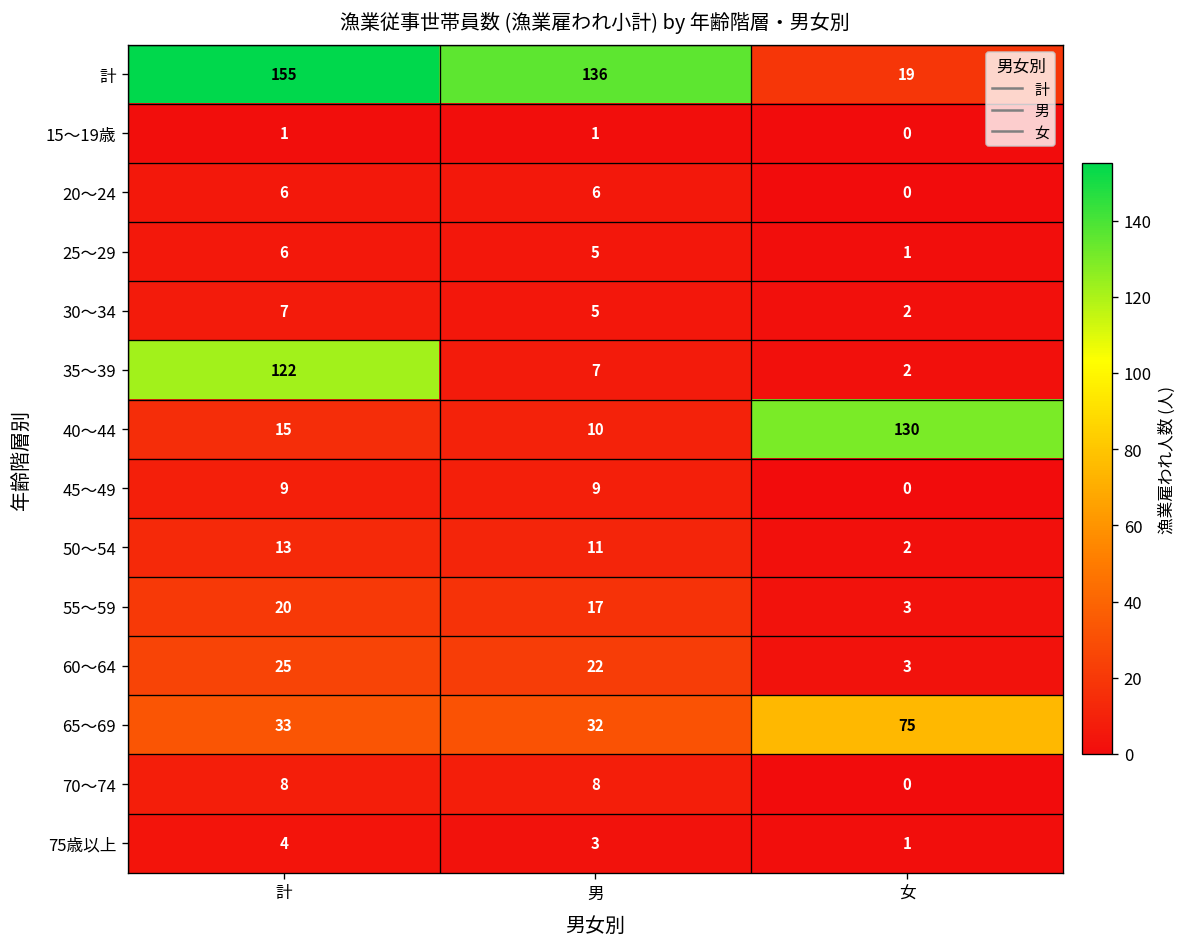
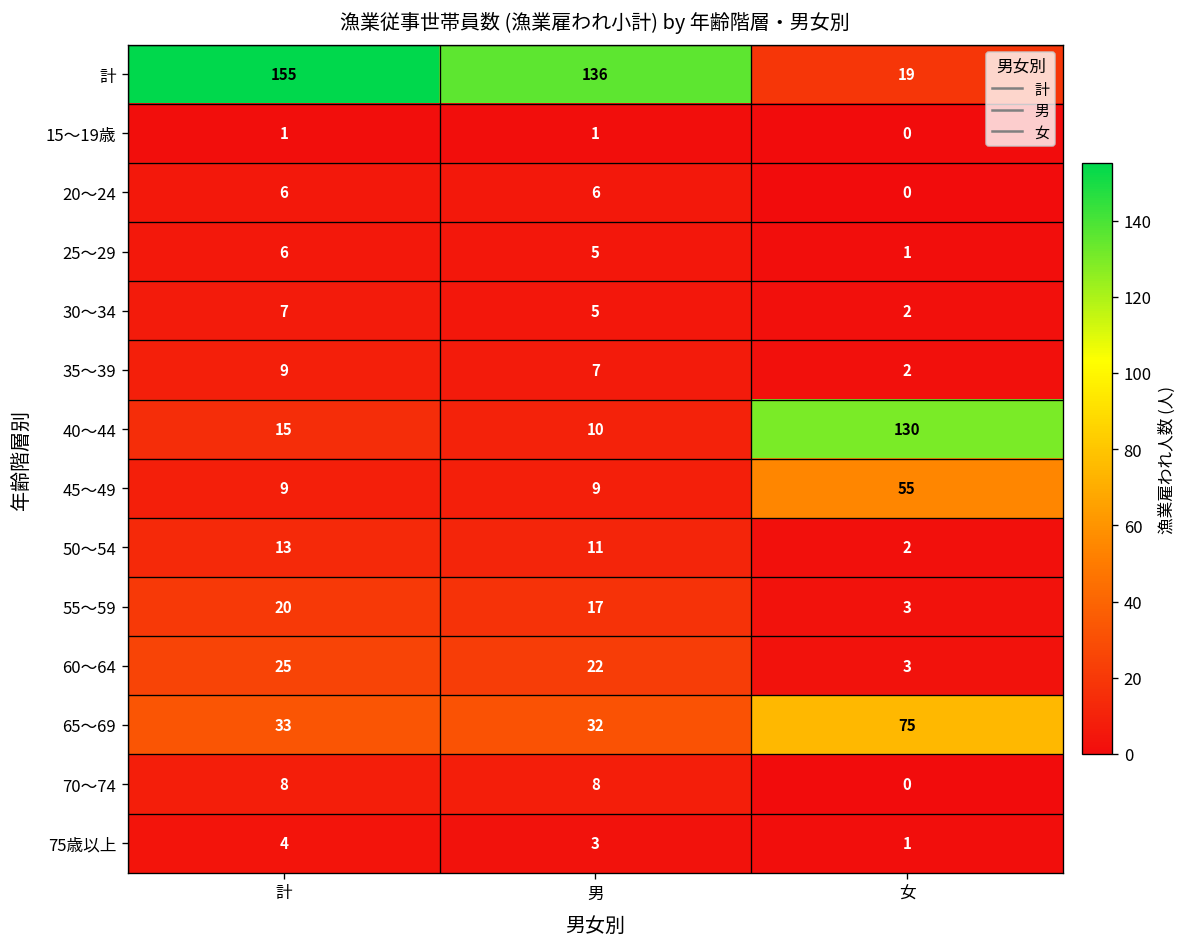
  {
    "計": {
      "計": 155,
      "男": 136,
      "女": 19
    },
    "15～19歳": {
      "計": 1,
      "男": 1,
      "女": 0
    },
    "20～24": {
      "計": 6,
      "男": 6,
      "女": 0
    },
    "25～29": {
      "計": 6,
      "男": 5,
      "女": 1
    },
    "30～34": {
      "計": 7,
      "男": 5,
      "女": 2
    },
    "35～39": {
-     "計": 122,
+     "計": 9,
      "男": 7,
      "女": 2
    },
    "40～44": {
      "計": 15,
      "男": 10,
      "女": 130
    },
    "45～49": {
      "計": 9,
      "男": 9,
-     "女": 0
+     "女": 55
    },
    "50～54": {
      "計": 13,
      "男": 11,
      "女": 2
    },
    "55～59": {
      "計": 20,
      "男": 17,
      "女": 3
    },
    "60～64": {
      "計": 25,
      "男": 22,
      "女": 3
    },
    "65～69": {
      "計": 33,
      "男": 32,
      "女": 75
    },
    "70～74": {
      "計": 8,
      "男": 8,
      "女": 0
    },
    "75歳以上": {
      "計": 4,
      "男": 3,
      "女": 1
    }
  }
